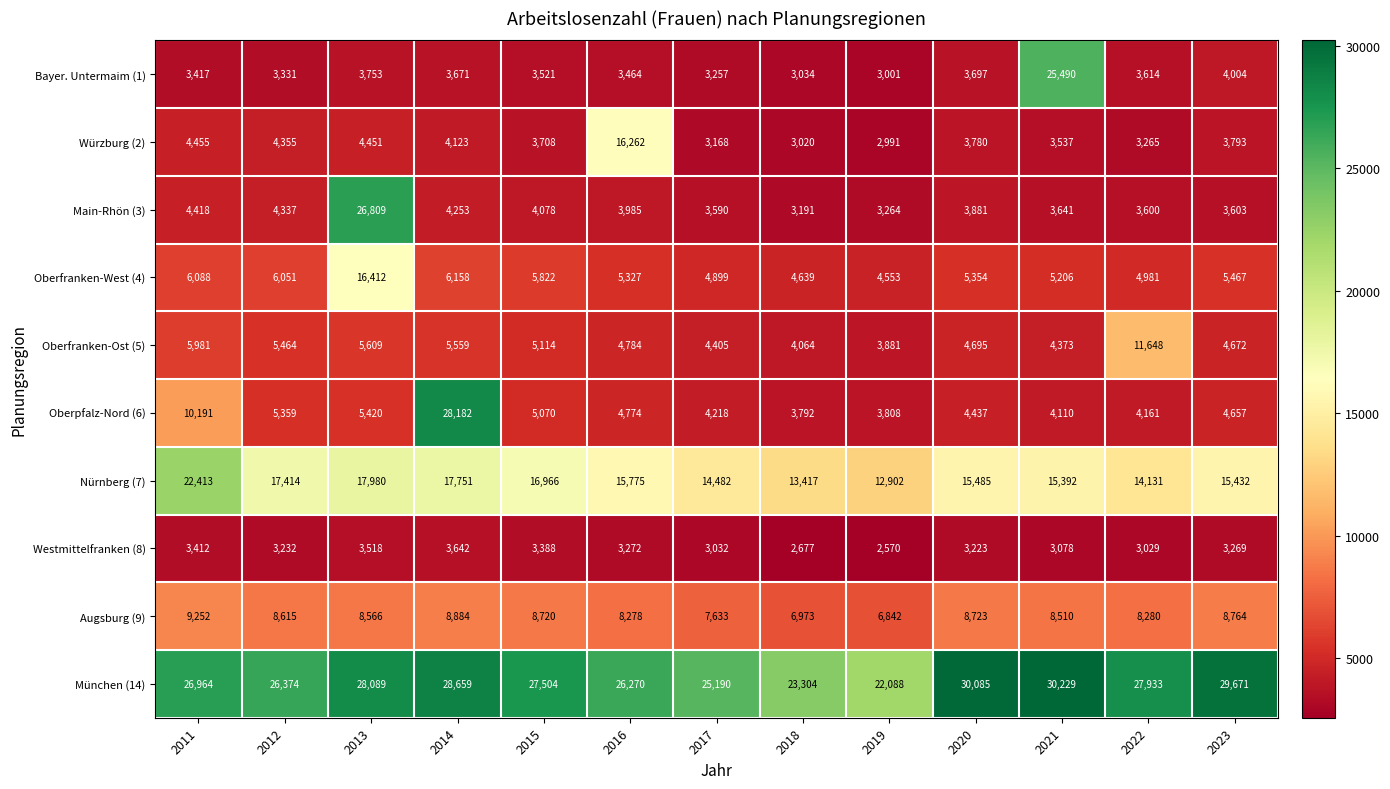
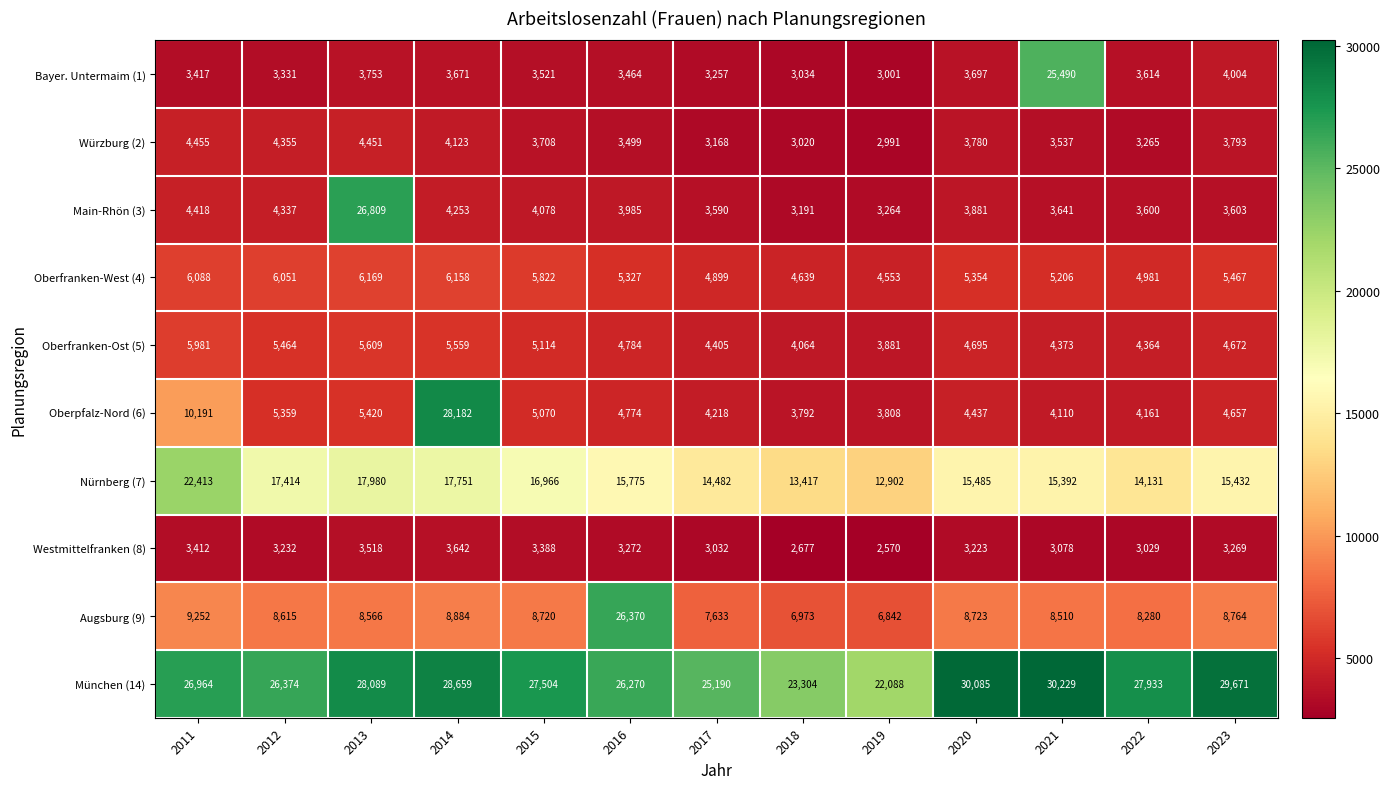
  {
    "Bayer. Untermaim (1)": {
      "2011": "3,417",
      "2012": "3,331",
      "2013": "3,753",
      "2014": "3,671",
      "2015": "3,521",
      "2016": "3,464",
      "2017": "3,257",
      "2018": "3,034",
      "2019": "3,001",
      "2020": "3,697",
      "2021": "25,490",
      "2022": "3,614",
      "2023": "4,004"
    },
    "Würzburg (2)": {
      "2011": "4,455",
      "2012": "4,355",
      "2013": "4,451",
      "2014": "4,123",
      "2015": "3,708",
-     "2016": "16,262",
+     "2016": "3,499",
      "2017": "3,168",
      "2018": "3,020",
      "2019": "2,991",
      "2020": "3,780",
      "2021": "3,537",
      "2022": "3,265",
      "2023": "3,793"
    },
    "Main-Rhön (3)": {
      "2011": "4,418",
      "2012": "4,337",
      "2013": "26,809",
      "2014": "4,253",
      "2015": "4,078",
      "2016": "3,985",
      "2017": "3,590",
      "2018": "3,191",
      "2019": "3,264",
      "2020": "3,881",
      "2021": "3,641",
      "2022": "3,600",
      "2023": "3,603"
    },
    "Oberfranken-West (4)": {
      "2011": "6,088",
      "2012": "6,051",
-     "2013": "16,412",
+     "2013": "6,169",
      "2014": "6,158",
      "2015": "5,822",
      "2016": "5,327",
      "2017": "4,899",
      "2018": "4,639",
      "2019": "4,553",
      "2020": "5,354",
      "2021": "5,206",
      "2022": "4,981",
      "2023": "5,467"
    },
    "Oberfranken-Ost (5)": {
      "2011": "5,981",
      "2012": "5,464",
      "2013": "5,609",
      "2014": "5,559",
      "2015": "5,114",
      "2016": "4,784",
      "2017": "4,405",
      "2018": "4,064",
      "2019": "3,881",
      "2020": "4,695",
      "2021": "4,373",
-     "2022": "11,648",
+     "2022": "4,364",
      "2023": "4,672"
    },
    "Oberpfalz-Nord (6)": {
      "2011": "10,191",
      "2012": "5,359",
      "2013": "5,420",
      "2014": "28,182",
      "2015": "5,070",
      "2016": "4,774",
      "2017": "4,218",
      "2018": "3,792",
      "2019": "3,808",
      "2020": "4,437",
      "2021": "4,110",
      "2022": "4,161",
      "2023": "4,657"
    },
    "Nürnberg (7)": {
      "2011": "22,413",
      "2012": "17,414",
      "2013": "17,980",
      "2014": "17,751",
      "2015": "16,966",
      "2016": "15,775",
      "2017": "14,482",
      "2018": "13,417",
      "2019": "12,902",
      "2020": "15,485",
      "2021": "15,392",
      "2022": "14,131",
      "2023": "15,432"
    },
    "Westmittelfranken (8)": {
      "2011": "3,412",
      "2012": "3,232",
      "2013": "3,518",
      "2014": "3,642",
      "2015": "3,388",
      "2016": "3,272",
      "2017": "3,032",
      "2018": "2,677",
      "2019": "2,570",
      "2020": "3,223",
      "2021": "3,078",
      "2022": "3,029",
      "2023": "3,269"
    },
    "Augsburg (9)": {
      "2011": "9,252",
      "2012": "8,615",
      "2013": "8,566",
      "2014": "8,884",
      "2015": "8,720",
-     "2016": "8,278",
+     "2016": "26,370",
      "2017": "7,633",
      "2018": "6,973",
      "2019": "6,842",
      "2020": "8,723",
      "2021": "8,510",
      "2022": "8,280",
      "2023": "8,764"
    },
    "München (14)": {
      "2011": "26,964",
      "2012": "26,374",
      "2013": "28,089",
      "2014": "28,659",
      "2015": "27,504",
      "2016": "26,270",
      "2017": "25,190",
      "2018": "23,304",
      "2019": "22,088",
      "2020": "30,085",
      "2021": "30,229",
      "2022": "27,933",
      "2023": "29,671"
    }
  }
